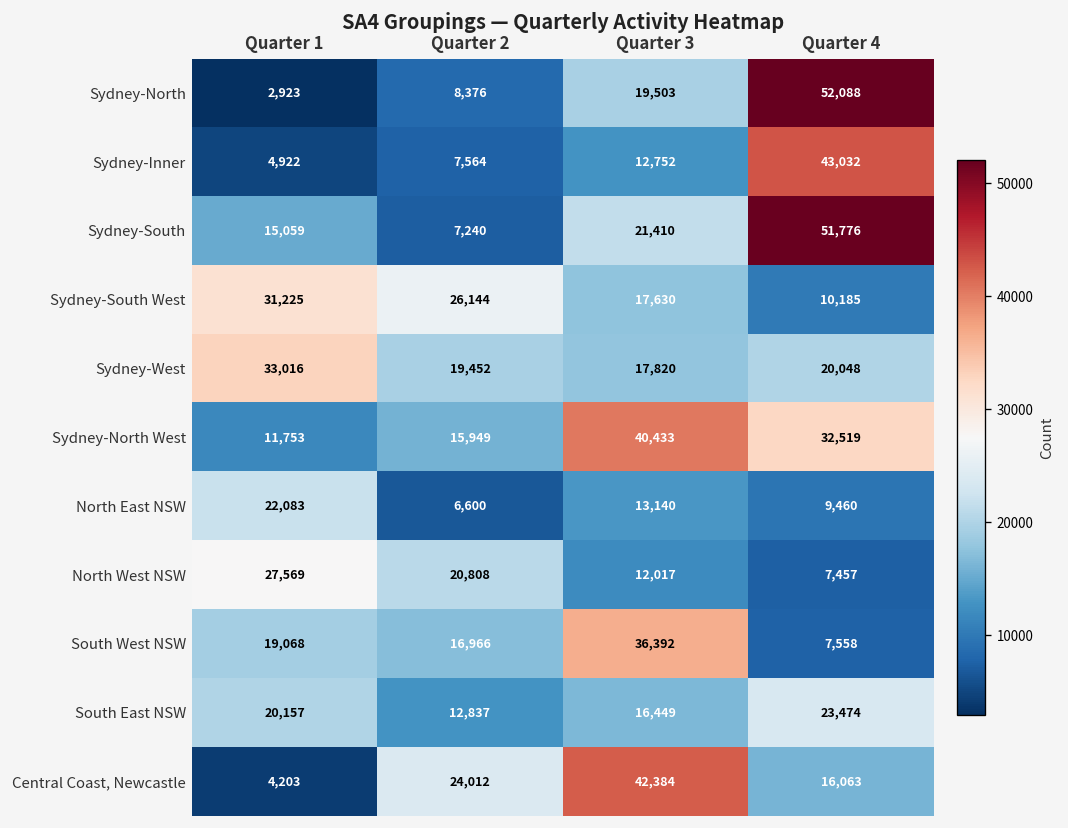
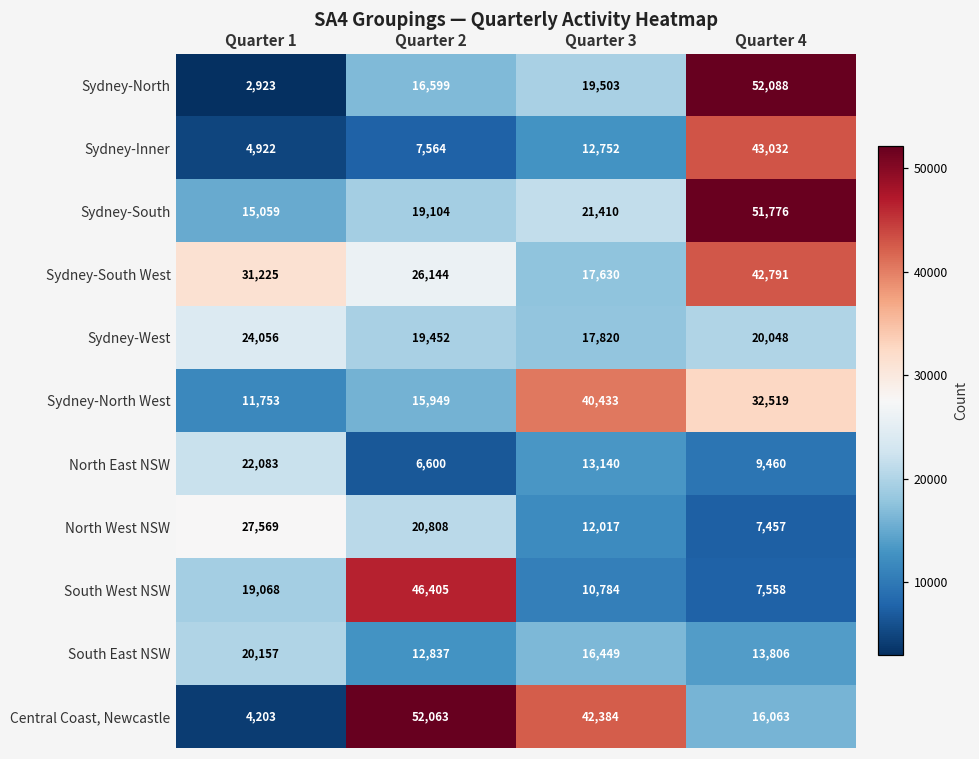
  {
    "Sydney-North": {
      "Quarter 1": "2,923",
-     "Quarter 2": "8,376",
+     "Quarter 2": "16,599",
      "Quarter 3": "19,503",
      "Quarter 4": "52,088"
    },
    "Sydney-Inner": {
      "Quarter 1": "4,922",
      "Quarter 2": "7,564",
      "Quarter 3": "12,752",
      "Quarter 4": "43,032"
    },
    "Sydney-South": {
      "Quarter 1": "15,059",
-     "Quarter 2": "7,240",
+     "Quarter 2": "19,104",
      "Quarter 3": "21,410",
      "Quarter 4": "51,776"
    },
    "Sydney-South West": {
      "Quarter 1": "31,225",
      "Quarter 2": "26,144",
      "Quarter 3": "17,630",
-     "Quarter 4": "10,185"
+     "Quarter 4": "42,791"
    },
    "Sydney-West": {
-     "Quarter 1": "33,016",
+     "Quarter 1": "24,056",
      "Quarter 2": "19,452",
      "Quarter 3": "17,820",
      "Quarter 4": "20,048"
    },
    "Sydney-North West": {
      "Quarter 1": "11,753",
      "Quarter 2": "15,949",
      "Quarter 3": "40,433",
      "Quarter 4": "32,519"
    },
    "North East NSW": {
      "Quarter 1": "22,083",
      "Quarter 2": "6,600",
      "Quarter 3": "13,140",
      "Quarter 4": "9,460"
    },
    "North West NSW": {
      "Quarter 1": "27,569",
      "Quarter 2": "20,808",
      "Quarter 3": "12,017",
      "Quarter 4": "7,457"
    },
    "South West NSW": {
      "Quarter 1": "19,068",
-     "Quarter 2": "16,966",
-     "Quarter 3": "36,392",
+     "Quarter 2": "46,405",
+     "Quarter 3": "10,784",
      "Quarter 4": "7,558"
    },
    "South East NSW": {
      "Quarter 1": "20,157",
      "Quarter 2": "12,837",
      "Quarter 3": "16,449",
-     "Quarter 4": "23,474"
+     "Quarter 4": "13,806"
    },
    "Central Coast, Newcastle": {
      "Quarter 1": "4,203",
-     "Quarter 2": "24,012",
+     "Quarter 2": "52,063",
      "Quarter 3": "42,384",
      "Quarter 4": "16,063"
    }
  }
